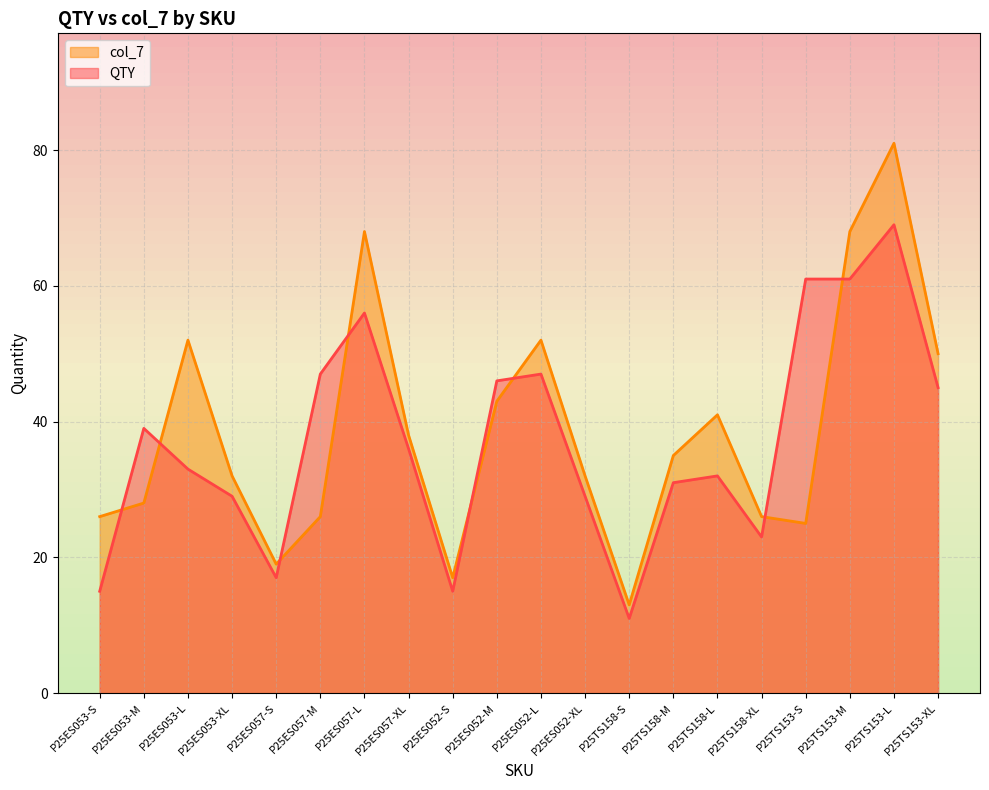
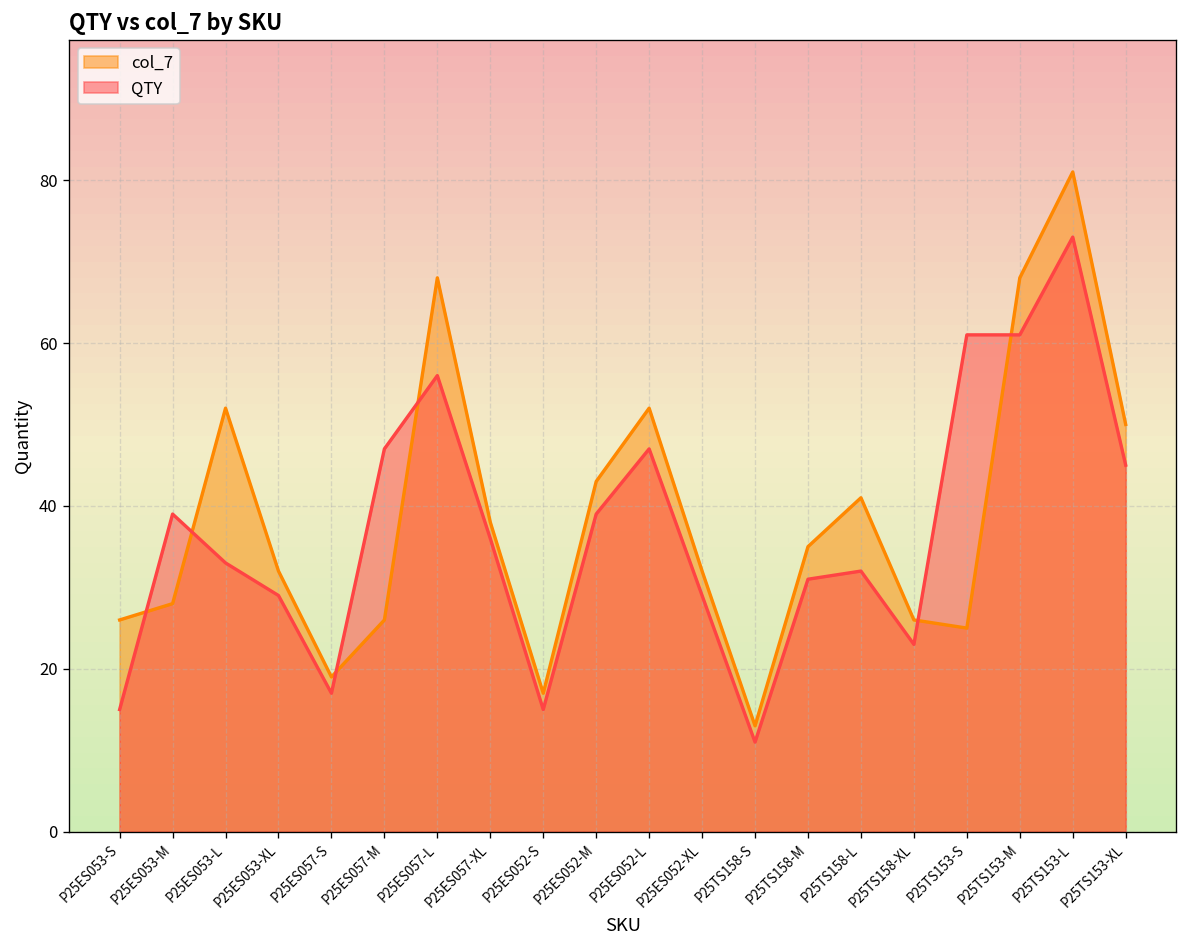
  {
    "col_7": {
      "P25ES053-S": 26,
      "P25ES053-M": 28,
      "P25ES053-L": 52,
      "P25ES053-XL": 32,
      "P25ES057-S": 19,
      "P25ES057-M": 26,
      "P25ES057-L": 68,
      "P25ES057-XL": 38,
      "P25ES052-S": 17,
      "P25ES052-M": 43,
      "P25ES052-L": 52,
      "P25ES052-XL": 32,
      "P25TS158-S": 13,
      "P25TS158-M": 35,
      "P25TS158-L": 41,
      "P25TS158-XL": 26,
      "P25TS153-S": 25,
      "P25TS153-M": 68,
      "P25TS153-L": 81,
      "P25TS153-XL": 50
    },
    "QTY": {
      "P25ES053-S": 15,
      "P25ES053-M": 39,
      "P25ES053-L": 33,
      "P25ES053-XL": 29,
      "P25ES057-S": 17,
      "P25ES057-M": 47,
      "P25ES057-L": 56,
      "P25ES057-XL": 36,
      "P25ES052-S": 15,
-     "P25ES052-M": 46,
+     "P25ES052-M": 39,
      "P25ES052-L": 47,
      "P25ES052-XL": 29,
      "P25TS158-S": 11,
      "P25TS158-M": 31,
      "P25TS158-L": 32,
      "P25TS158-XL": 23,
      "P25TS153-S": 61,
      "P25TS153-M": 61,
-     "P25TS153-L": 69,
+     "P25TS153-L": 73,
      "P25TS153-XL": 45
    }
  }
